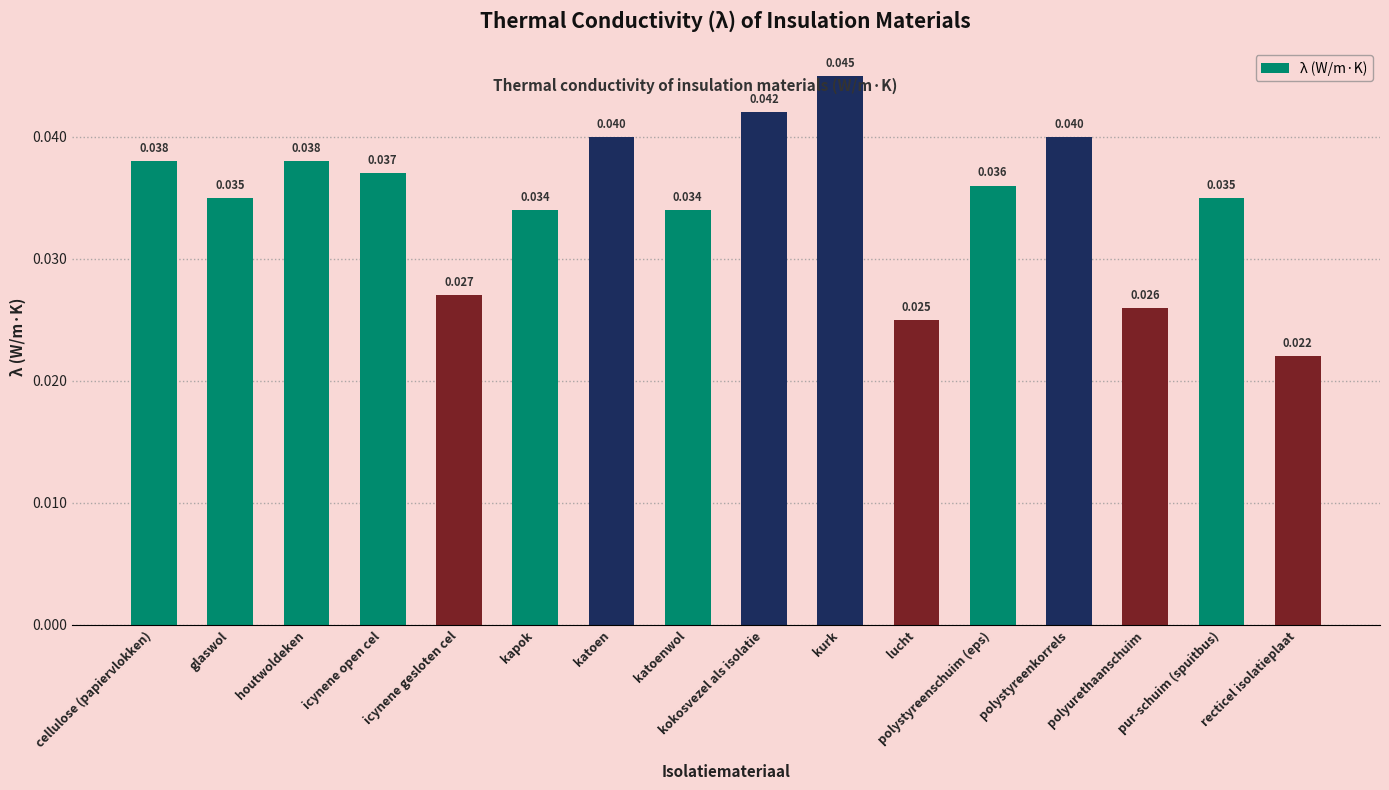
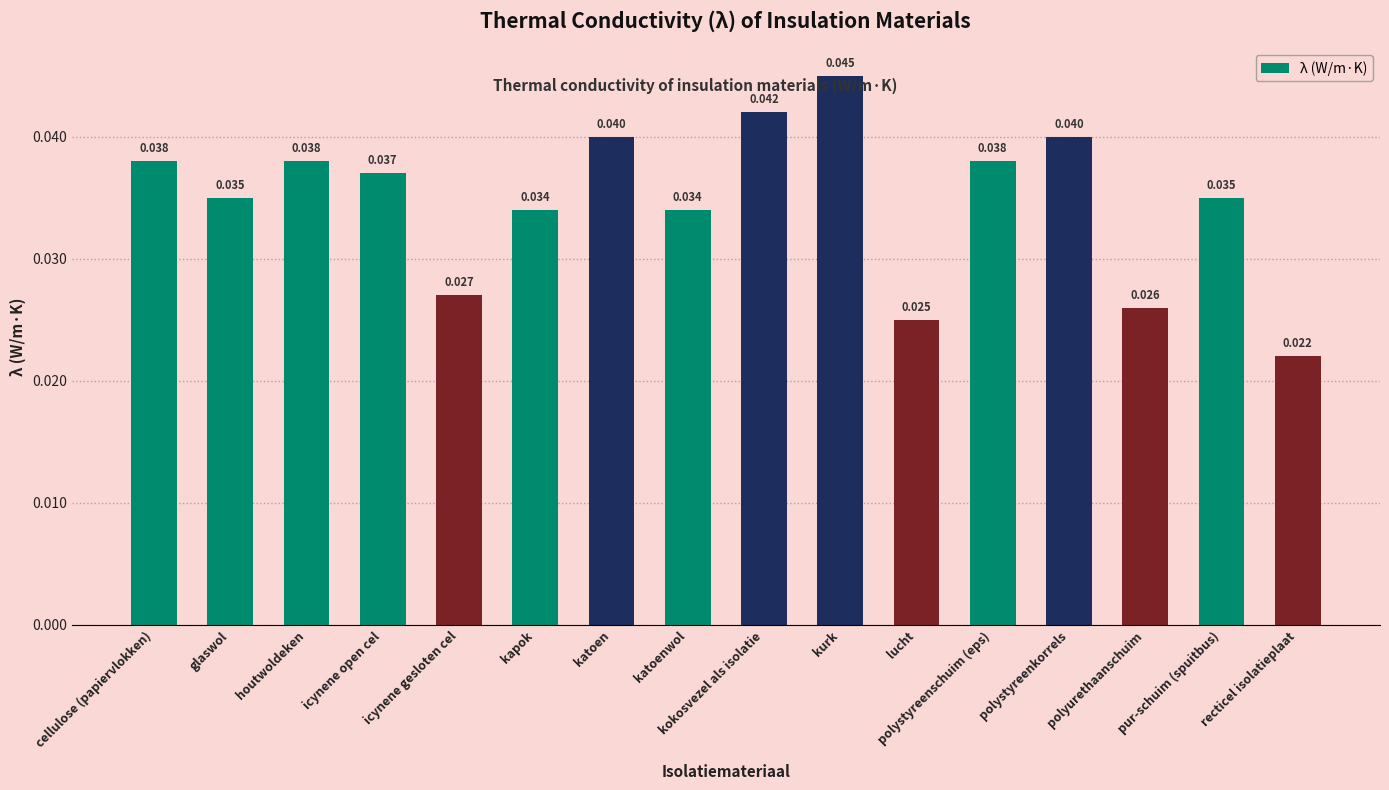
  {
    "cellulose (papiervlokken)": 0.038,
    "glaswol": 0.035,
    "houtwoldeken": 0.038,
    "icynene open cel": 0.037,
    "icynene gesloten cel": 0.027,
    "kapok": 0.034,
    "katoen": 0.040,
    "katoenwol": 0.034,
    "kokosvezel als isolatie": 0.042,
    "kurk": 0.045,
    "lucht": 0.025,
-   "polystyreenschuim (eps)": 0.036,
+   "polystyreenschuim (eps)": 0.038,
    "polystyreenkorrels": 0.040,
    "polyurethaanschuim": 0.026,
    "pur-schuim (spuitbus)": 0.035,
    "recticel isolatieplaat": 0.022
  }
